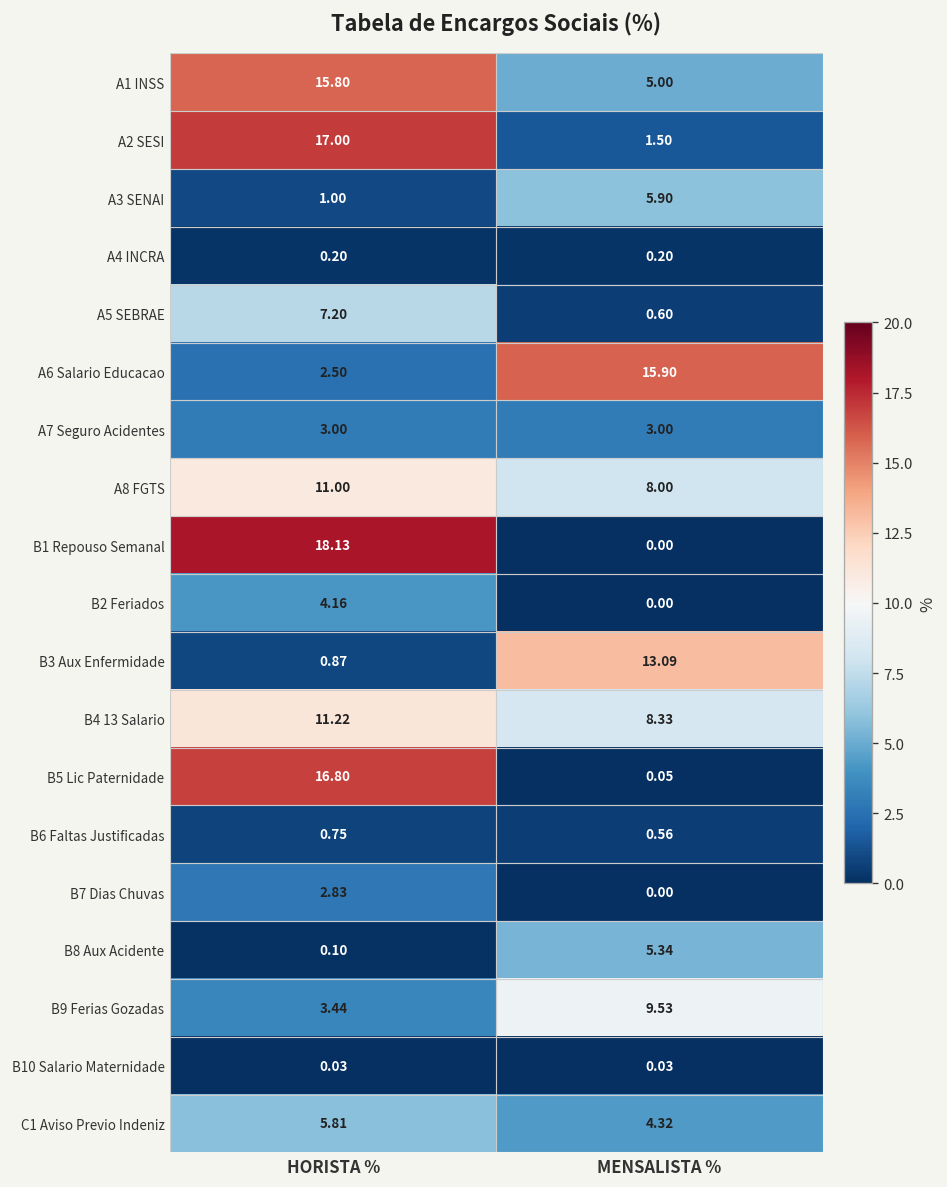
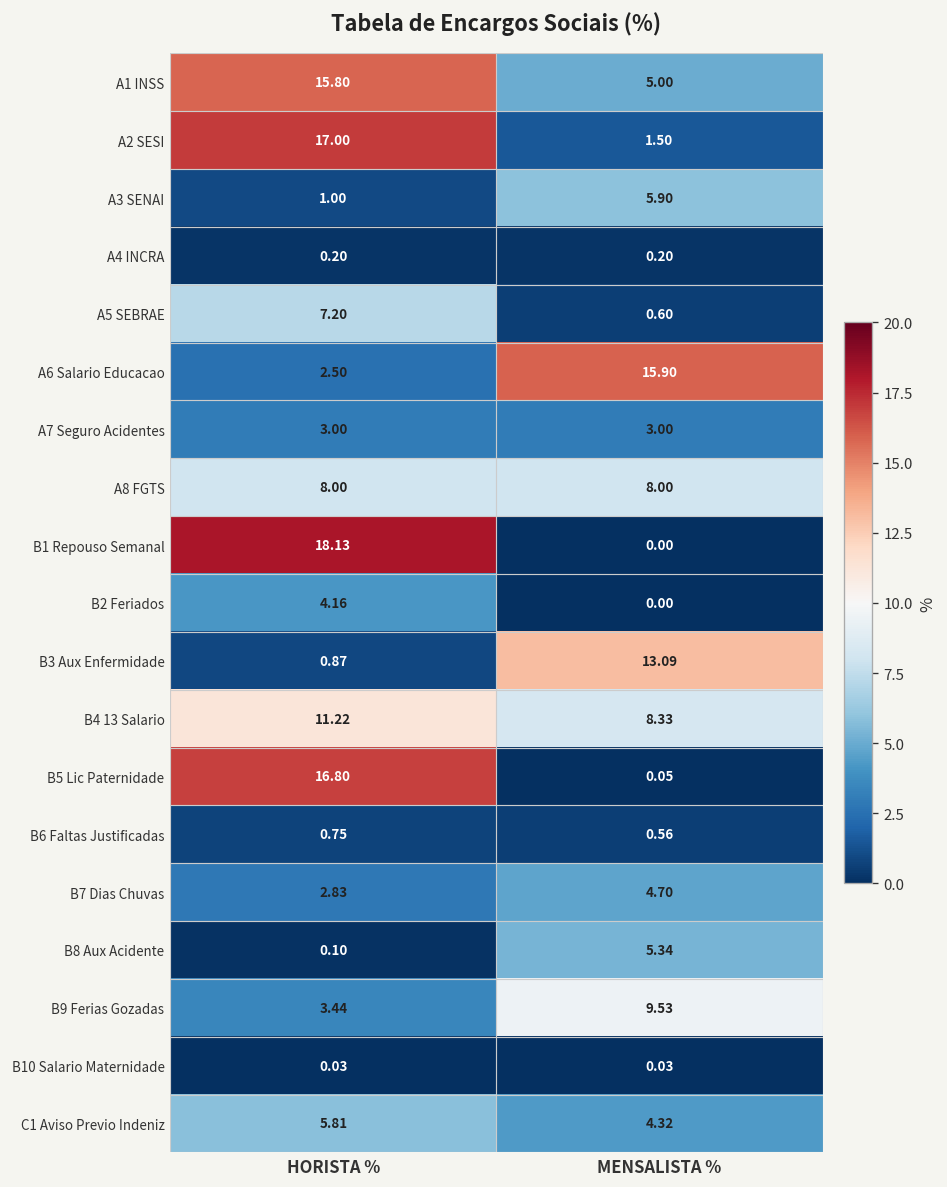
  {
    "A1 INSS": {
      "HORISTA %": 15.80,
      "MENSALISTA %": 5.00
    },
    "A2 SESI": {
      "HORISTA %": 17.00,
      "MENSALISTA %": 1.50
    },
    "A3 SENAI": {
      "HORISTA %": 1.00,
      "MENSALISTA %": 5.90
    },
    "A4 INCRA": {
      "HORISTA %": 0.20,
      "MENSALISTA %": 0.20
    },
    "A5 SEBRAE": {
      "HORISTA %": 7.20,
      "MENSALISTA %": 0.60
    },
    "A6 Salario Educacao": {
      "HORISTA %": 2.50,
      "MENSALISTA %": 15.90
    },
    "A7 Seguro Acidentes": {
      "HORISTA %": 3.00,
      "MENSALISTA %": 3.00
    },
    "A8 FGTS": {
-     "HORISTA %": 11.00,
+     "HORISTA %": 8.00,
      "MENSALISTA %": 8.00
    },
    "B1 Repouso Semanal": {
      "HORISTA %": 18.13,
      "MENSALISTA %": 0.00
    },
    "B2 Feriados": {
      "HORISTA %": 4.16,
      "MENSALISTA %": 0.00
    },
    "B3 Aux Enfermidade": {
      "HORISTA %": 0.87,
      "MENSALISTA %": 13.09
    },
    "B4 13 Salario": {
      "HORISTA %": 11.22,
      "MENSALISTA %": 8.33
    },
    "B5 Lic Paternidade": {
      "HORISTA %": 16.80,
      "MENSALISTA %": 0.05
    },
    "B6 Faltas Justificadas": {
      "HORISTA %": 0.75,
      "MENSALISTA %": 0.56
    },
    "B7 Dias Chuvas": {
      "HORISTA %": 2.83,
-     "MENSALISTA %": 0.00
+     "MENSALISTA %": 4.70
    },
    "B8 Aux Acidente": {
      "HORISTA %": 0.10,
      "MENSALISTA %": 5.34
    },
    "B9 Ferias Gozadas": {
      "HORISTA %": 3.44,
      "MENSALISTA %": 9.53
    },
    "B10 Salario Maternidade": {
      "HORISTA %": 0.03,
      "MENSALISTA %": 0.03
    },
    "C1 Aviso Previo Indeniz": {
      "HORISTA %": 5.81,
      "MENSALISTA %": 4.32
    }
  }
